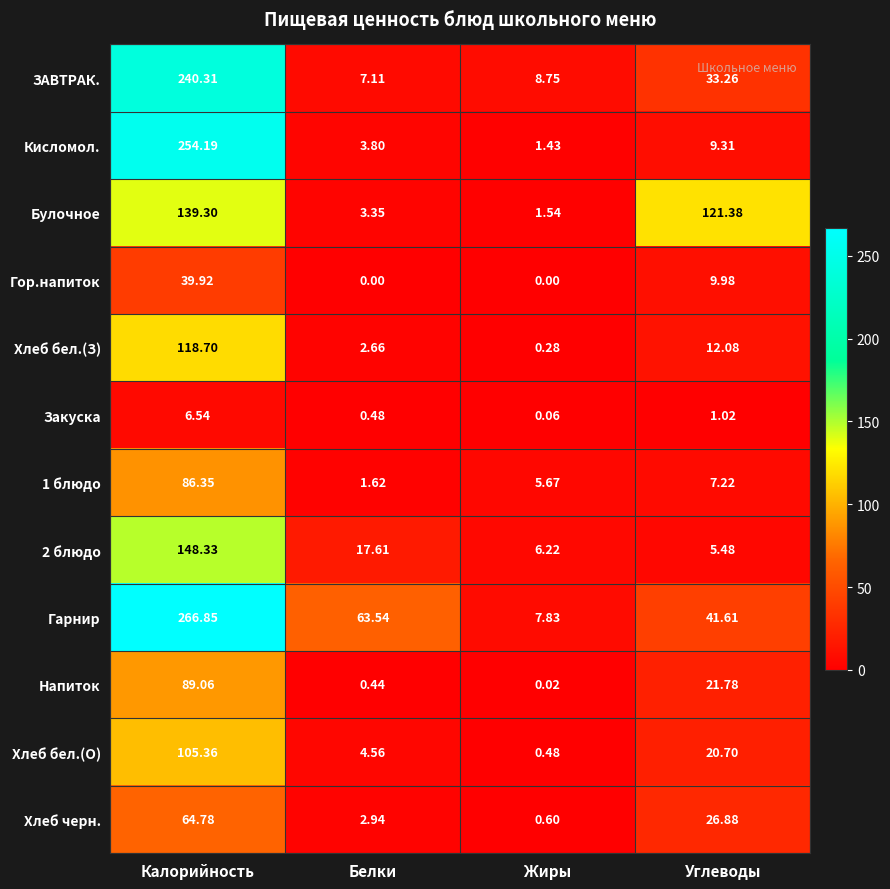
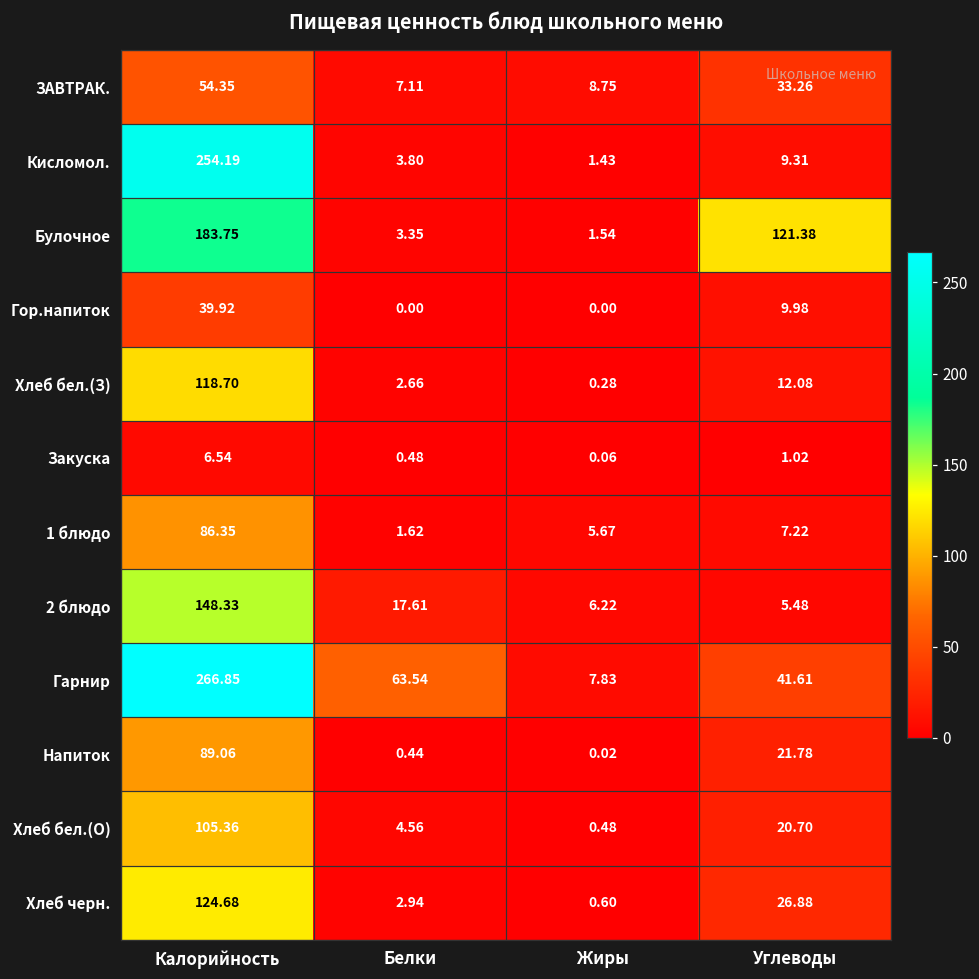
  {
    "ЗАВТРАК.": {
-     "Калорийность": 240.31,
+     "Калорийность": 54.35,
      "Белки": 7.11,
      "Жиры": 8.75
    },
    "Кисломол.": {
      "Калорийность": 254.19,
      "Белки": 3.80,
      "Жиры": 1.43,
      "Углеводы": 9.31
    },
    "Булочное": {
-     "Калорийность": 139.30,
+     "Калорийность": 183.75,
      "Белки": 3.35,
      "Жиры": 1.54,
      "Углеводы": 121.38
    },
    "Гор.напиток": {
      "Калорийность": 39.92,
      "Белки": 0.00,
      "Жиры": 0.00,
      "Углеводы": 9.98
    },
    "Хлеб бел.(З)": {
      "Калорийность": 118.70,
      "Белки": 2.66,
      "Жиры": 0.28,
      "Углеводы": 12.08
    },
    "Закуска": {
      "Калорийность": 6.54,
      "Белки": 0.48,
      "Жиры": 0.06,
      "Углеводы": 1.02
    },
    "1 блюдо": {
      "Калорийность": 86.35,
      "Белки": 1.62,
      "Жиры": 5.67,
      "Углеводы": 7.22
    },
    "2 блюдо": {
      "Калорийность": 148.33,
      "Белки": 17.61,
      "Жиры": 6.22,
      "Углеводы": 5.48
    },
    "Гарнир": {
      "Калорийность": 266.85,
      "Белки": 63.54,
      "Жиры": 7.83,
      "Углеводы": 41.61
    },
    "Напиток": {
      "Калорийность": 89.06,
      "Белки": 0.44,
      "Жиры": 0.02,
      "Углеводы": 21.78
    },
    "Хлеб бел.(О)": {
      "Калорийность": 105.36,
      "Белки": 4.56,
      "Жиры": 0.48,
      "Углеводы": 20.70
    },
    "Хлеб черн.": {
-     "Калорийность": 64.78,
+     "Калорийность": 124.68,
      "Белки": 2.94,
      "Жиры": 0.60,
      "Углеводы": 26.88
    }
  }
